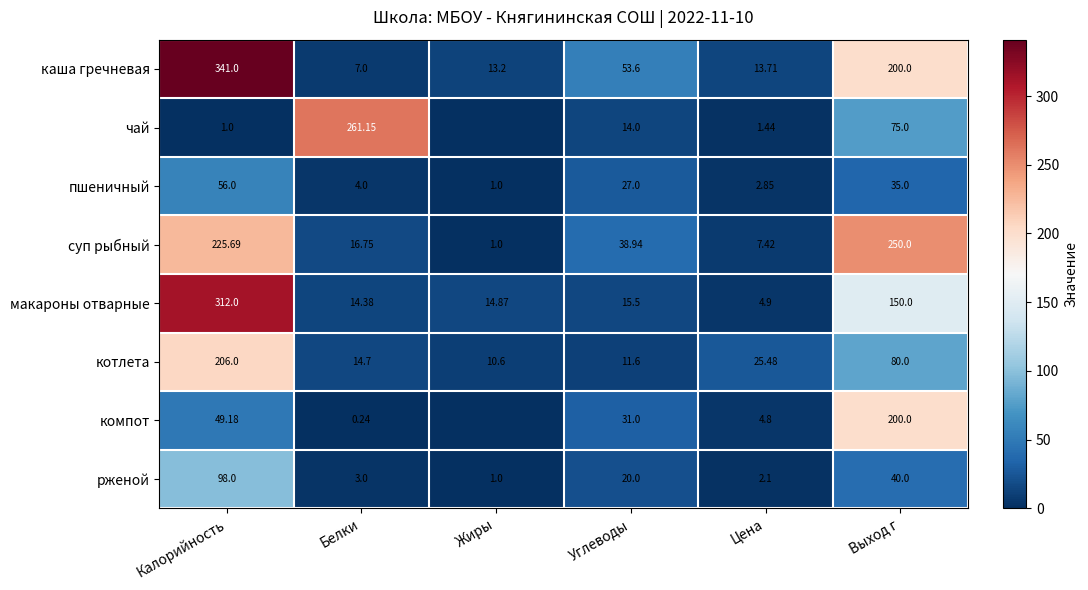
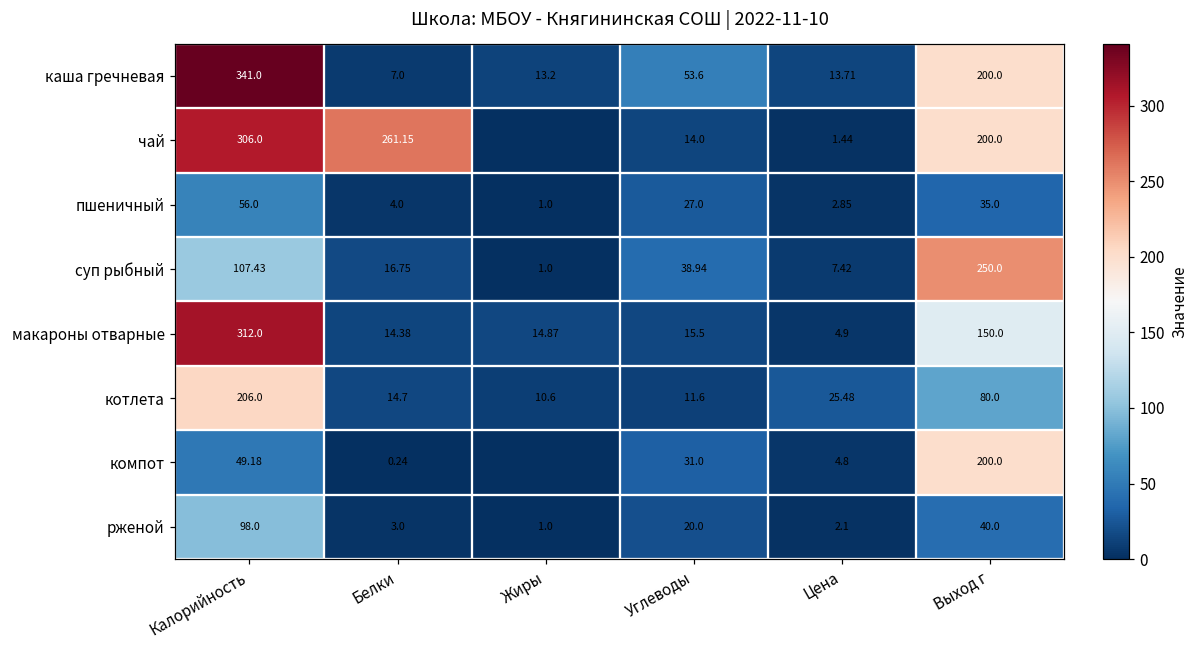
  {
    "каша гречневая": {
      "Калорийность": 341.0,
      "Белки": 7.0,
      "Жиры": 13.2,
      "Углеводы": 53.6,
      "Цена": 13.71,
      "Выход г": 200.0
    },
    "чай": {
-     "Калорийность": 1.0,
+     "Калорийность": 306.0,
      "Белки": 261.15,
      "Углеводы": 14.0,
      "Цена": 1.44,
-     "Выход г": 75.0
+     "Выход г": 200.0
    },
    "пшеничный": {
      "Калорийность": 56.0,
      "Белки": 4.0,
      "Жиры": 1.0,
      "Углеводы": 27.0,
      "Цена": 2.85,
      "Выход г": 35.0
    },
    "суп рыбный": {
-     "Калорийность": 225.69,
+     "Калорийность": 107.43,
      "Белки": 16.75,
      "Жиры": 1.0,
      "Углеводы": 38.94,
      "Цена": 7.42,
      "Выход г": 250.0
    },
    "макароны отварные": {
      "Калорийность": 312.0,
      "Белки": 14.38,
      "Жиры": 14.87,
      "Углеводы": 15.5,
      "Цена": 4.9,
      "Выход г": 150.0
    },
    "котлета": {
      "Калорийность": 206.0,
      "Белки": 14.7,
      "Жиры": 10.6,
      "Углеводы": 11.6,
      "Цена": 25.48,
      "Выход г": 80.0
    },
    "компот": {
      "Калорийность": 49.18,
      "Белки": 0.24,
      "Углеводы": 31.0,
      "Цена": 4.8,
      "Выход г": 200.0
    },
    "рженой": {
      "Калорийность": 98.0,
      "Белки": 3.0,
      "Жиры": 1.0,
      "Углеводы": 20.0,
      "Цена": 2.1,
      "Выход г": 40.0
    }
  }
